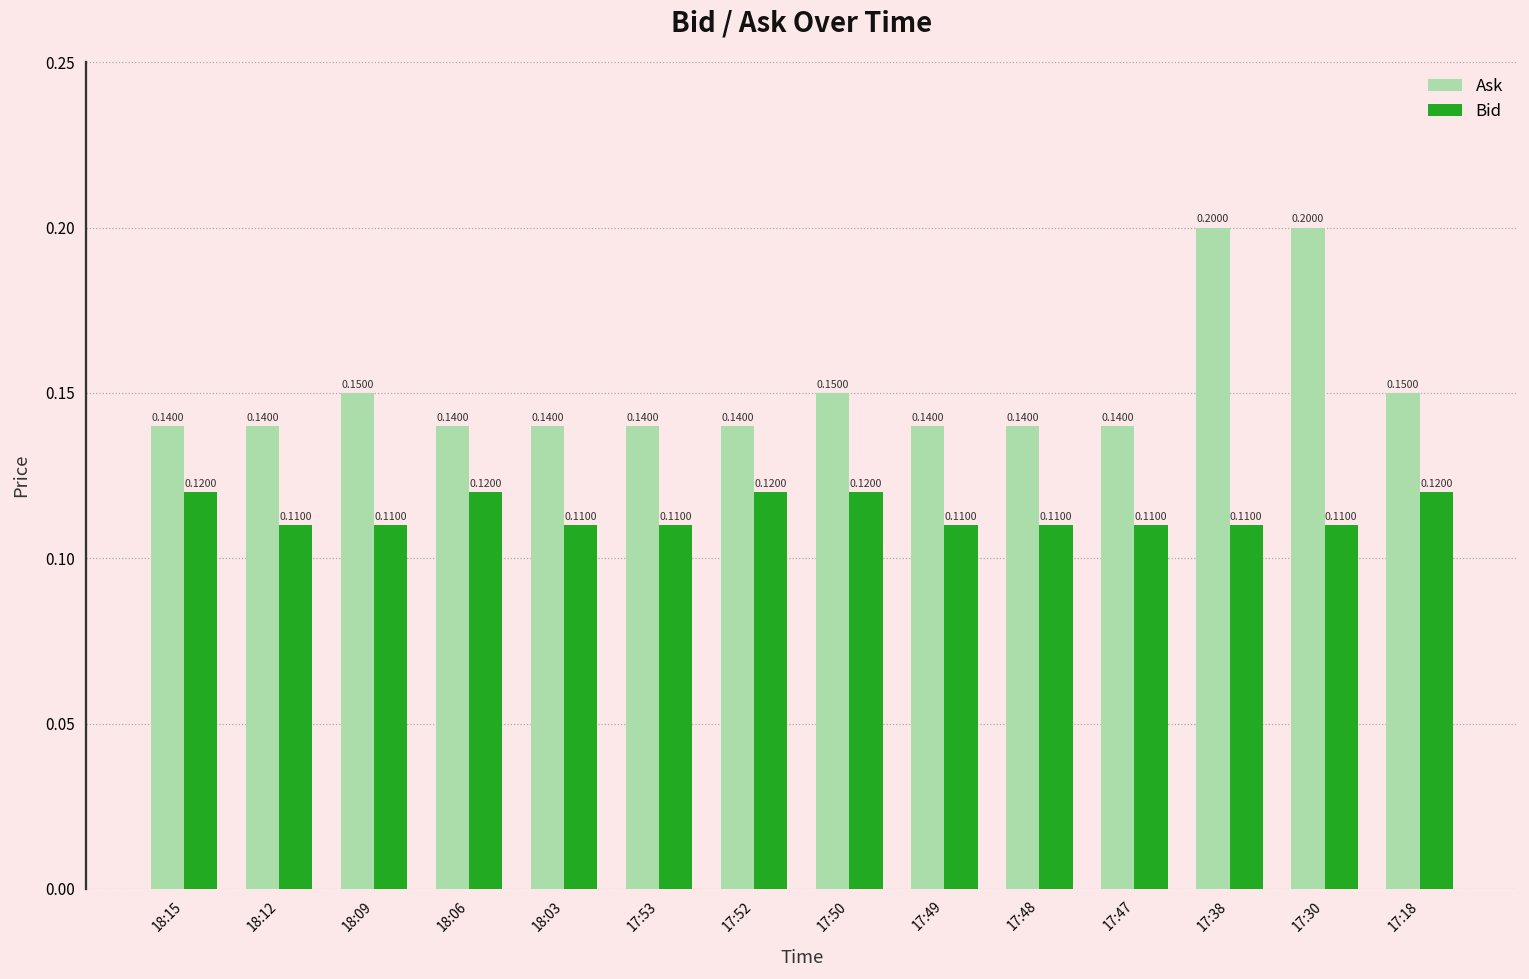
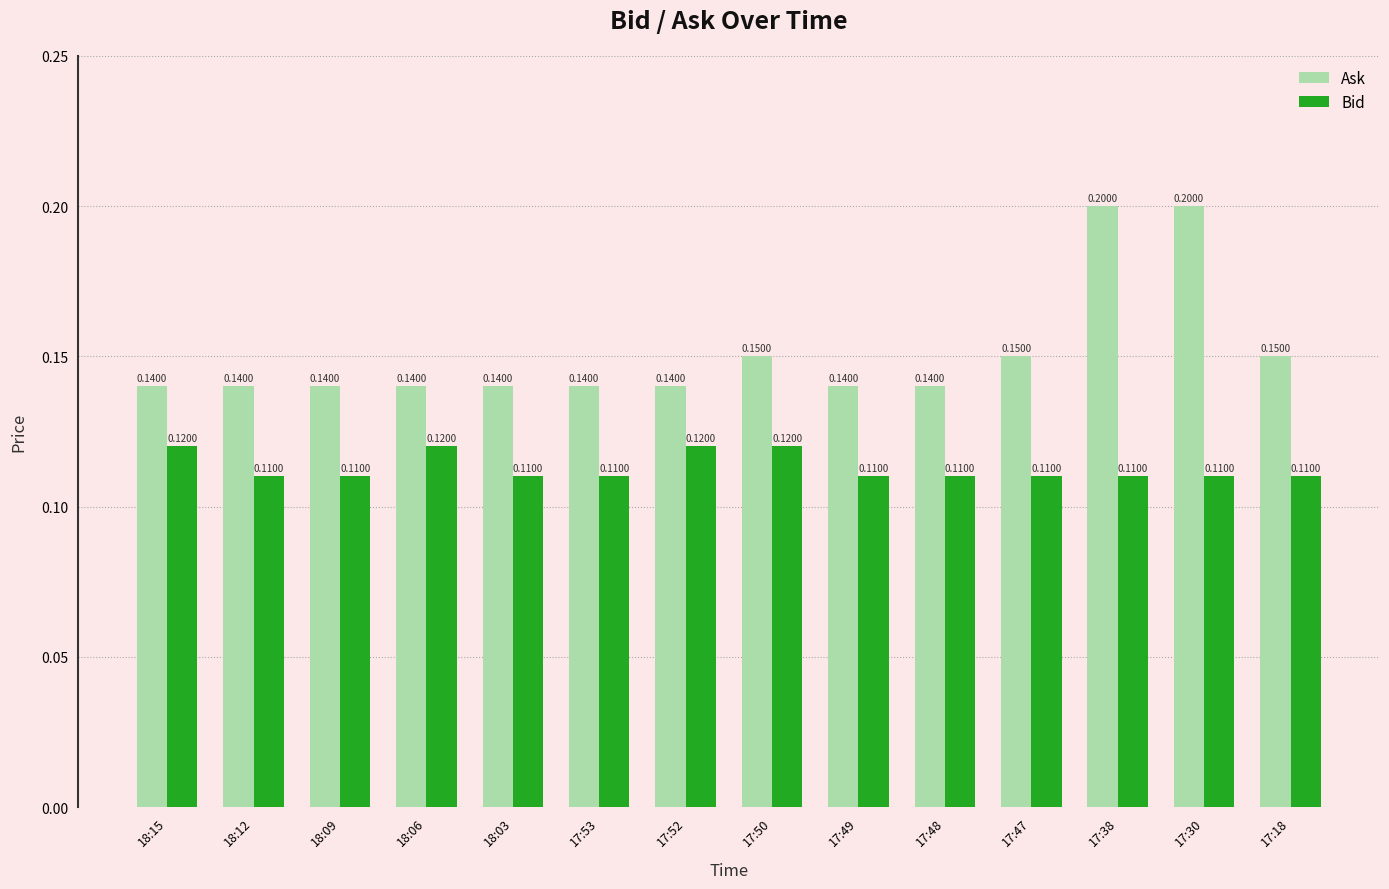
  {
    "Ask": {
      "18:15": 0.1400,
      "18:12": 0.1400,
-     "18:09": 0.1500,
+     "18:09": 0.1400,
      "18:06": 0.1400,
      "18:03": 0.1400,
      "17:53": 0.1400,
      "17:52": 0.1400,
      "17:50": 0.1500,
      "17:49": 0.1400,
      "17:48": 0.1400,
-     "17:47": 0.1400,
+     "17:47": 0.1500,
      "17:38": 0.2000,
      "17:30": 0.2000,
      "17:18": 0.1500
    },
    "Bid": {
      "18:15": 0.1200,
      "18:12": 0.1100,
      "18:09": 0.1100,
      "18:06": 0.1200,
      "18:03": 0.1100,
      "17:53": 0.1100,
      "17:52": 0.1200,
      "17:50": 0.1200,
      "17:49": 0.1100,
      "17:48": 0.1100,
      "17:47": 0.1100,
      "17:38": 0.1100,
      "17:30": 0.1100,
-     "17:18": 0.1200
+     "17:18": 0.1100
    }
  }
